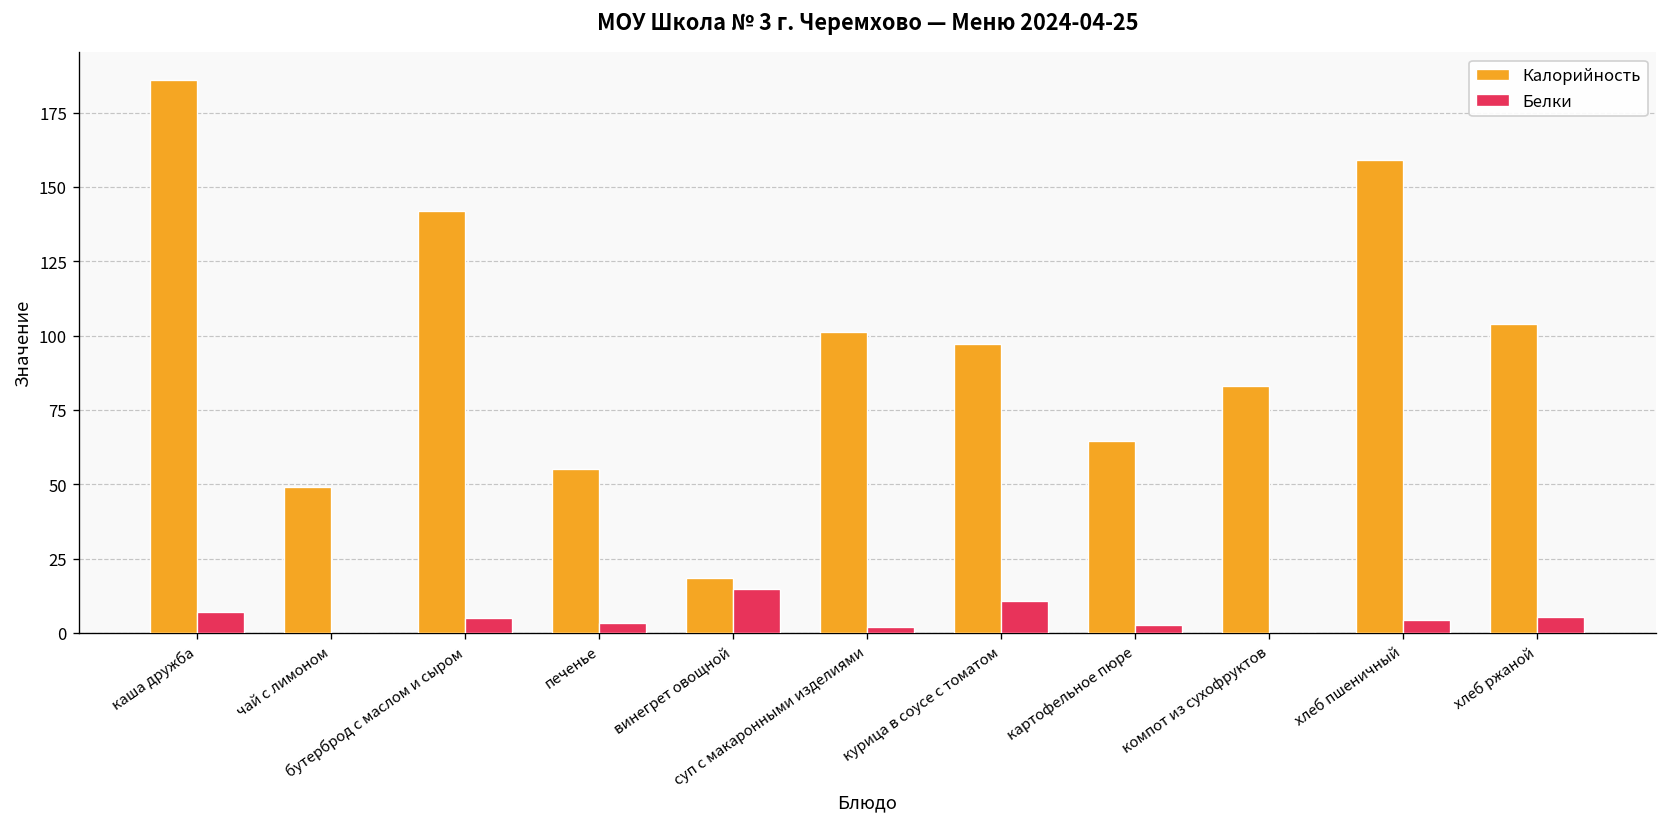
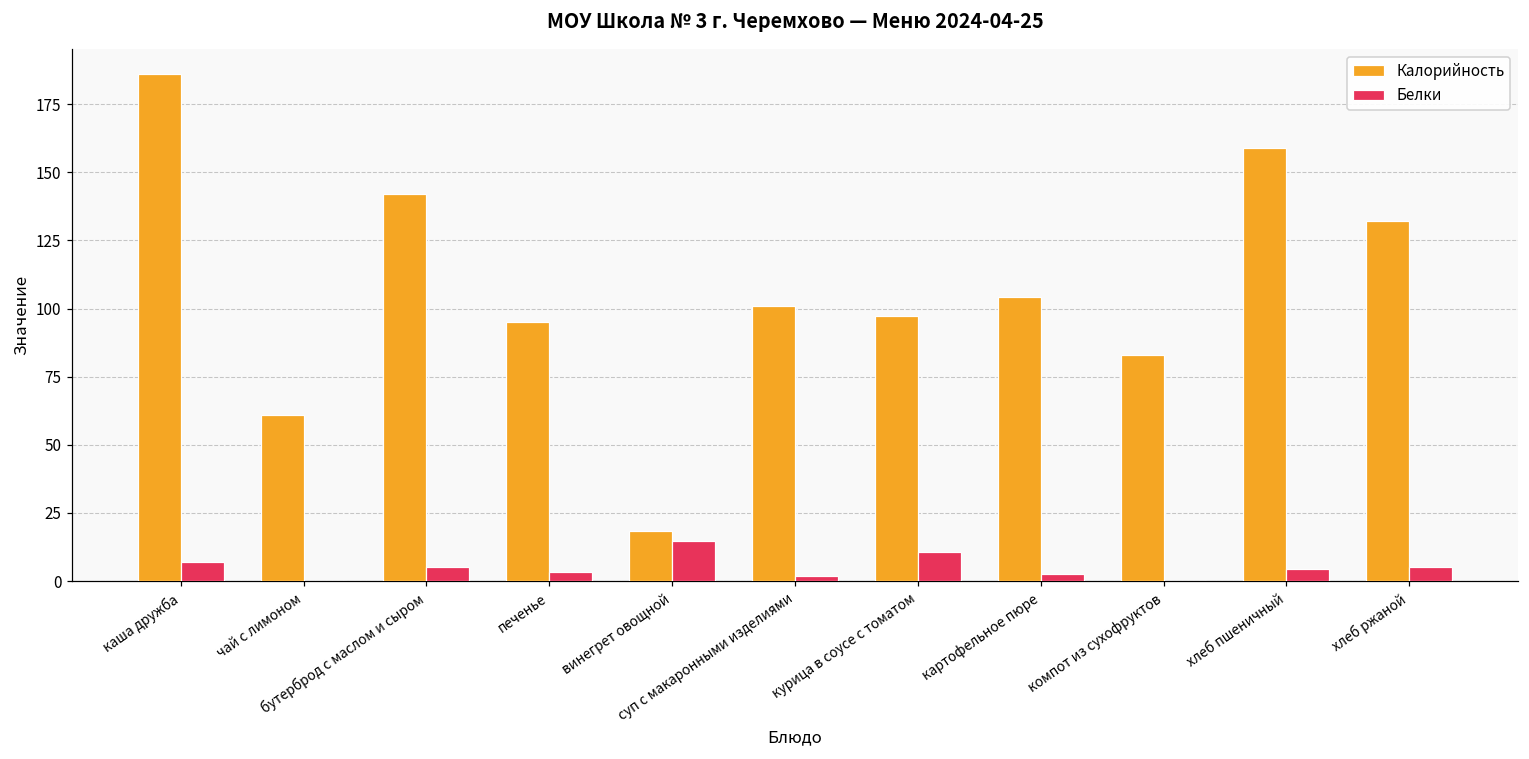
  {
    "Калорийность": {
      "каша дружба": 186,
-     "чай с лимоном": 49,
+     "чай с лимоном": 61,
      "бутерброд с маслом и сыром": 142,
-     "печенье": 55,
+     "печенье": 95,
      "винегрет овощной": 19,
      "суп с макаронными изделиями": 101,
      "курица в соусе с томатом": 97,
-     "картофельное пюре": 65,
+     "картофельное пюре": 104,
      "компот из сухофруктов": 83,
      "хлеб пшеничный": 159,
-     "хлеб ржаной": 104
+     "хлеб ржаной": 132
    },
    "Белки": {
      "каша дружба": 7,
      "чай с лимоном": 0,
      "бутерброд с маслом и сыром": 5,
      "печенье": 3,
      "винегрет овощной": 15,
      "суп с макаронными изделиями": 2,
      "курица в соусе с томатом": 11,
      "картофельное пюре": 3,
      "хлеб пшеничный": 4,
      "хлеб ржаной": 5
    }
  }
